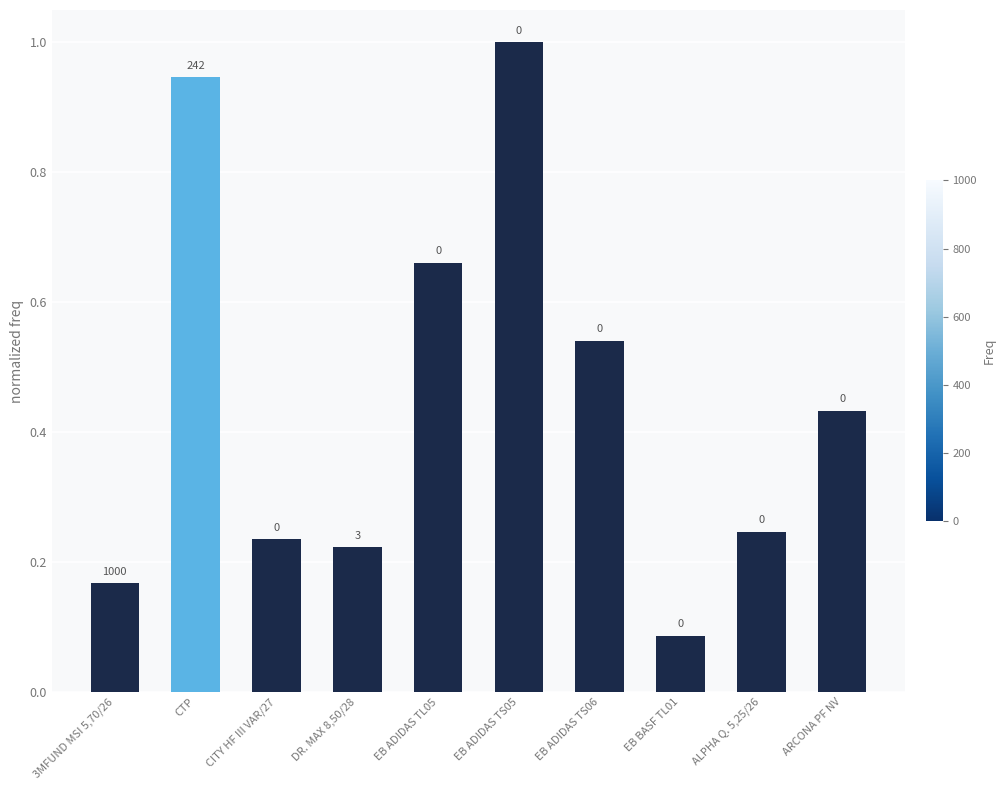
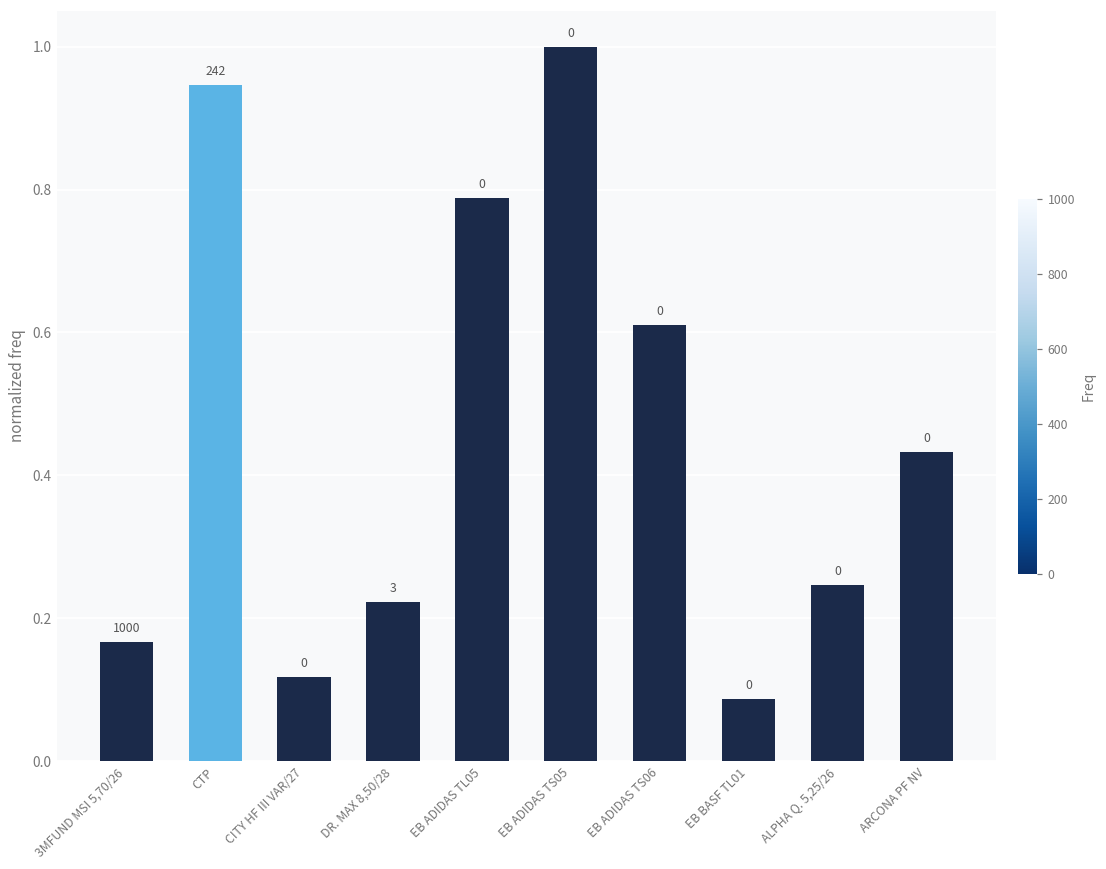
  {
-   "CITY HF III VAR/27": 0.24,
-   "EB ADIDAS TL05": 0.66,
-   "EB ADIDAS TS06": 0.54
+   "CITY HF III VAR/27": 0.12,
+   "EB ADIDAS TL05": 0.79,
+   "EB ADIDAS TS06": 0.61
  }
